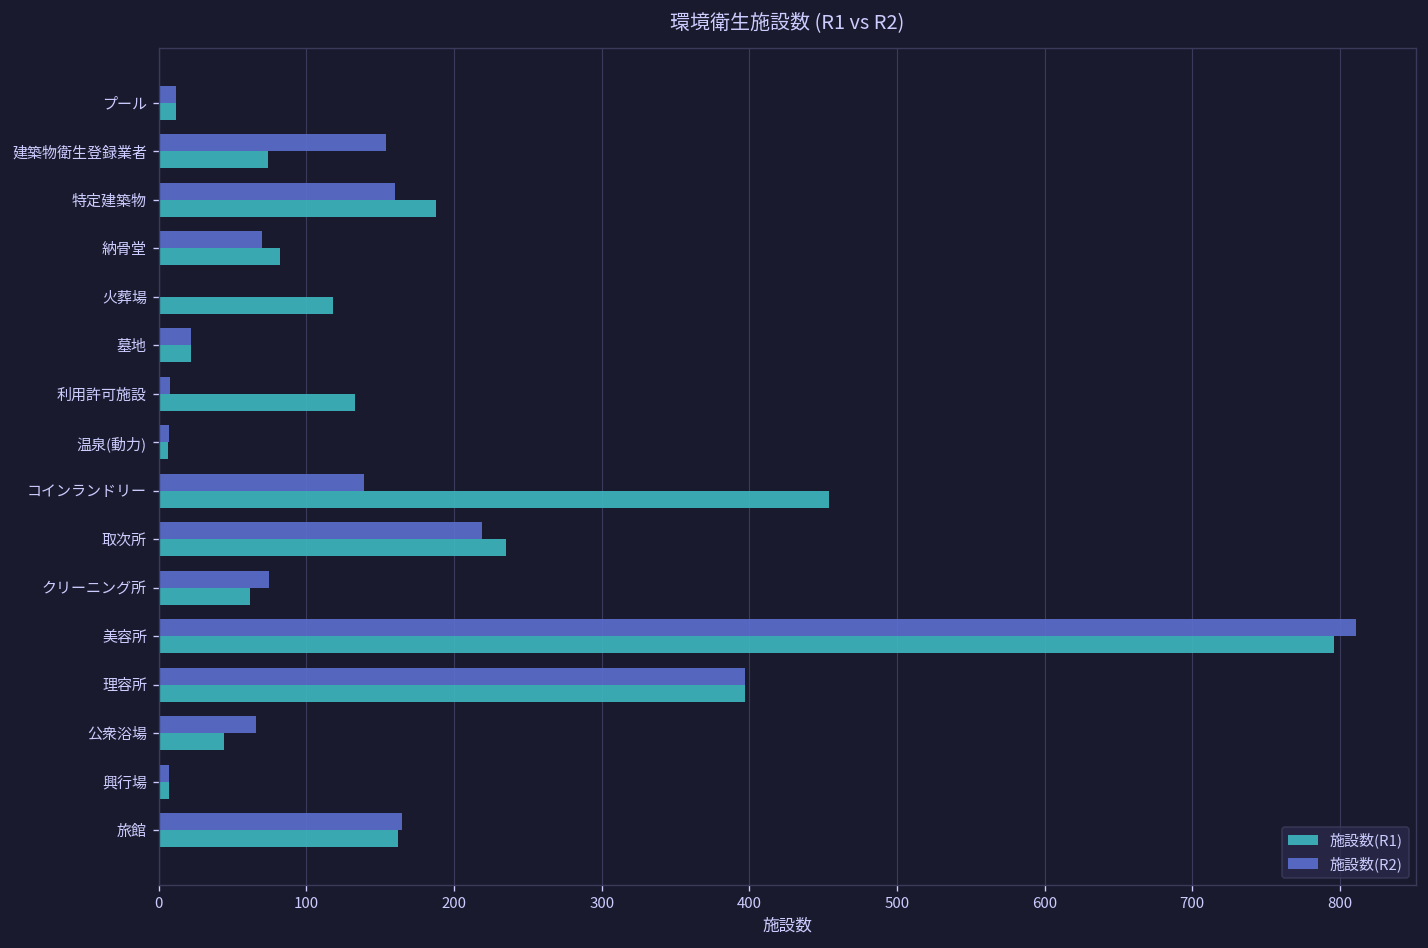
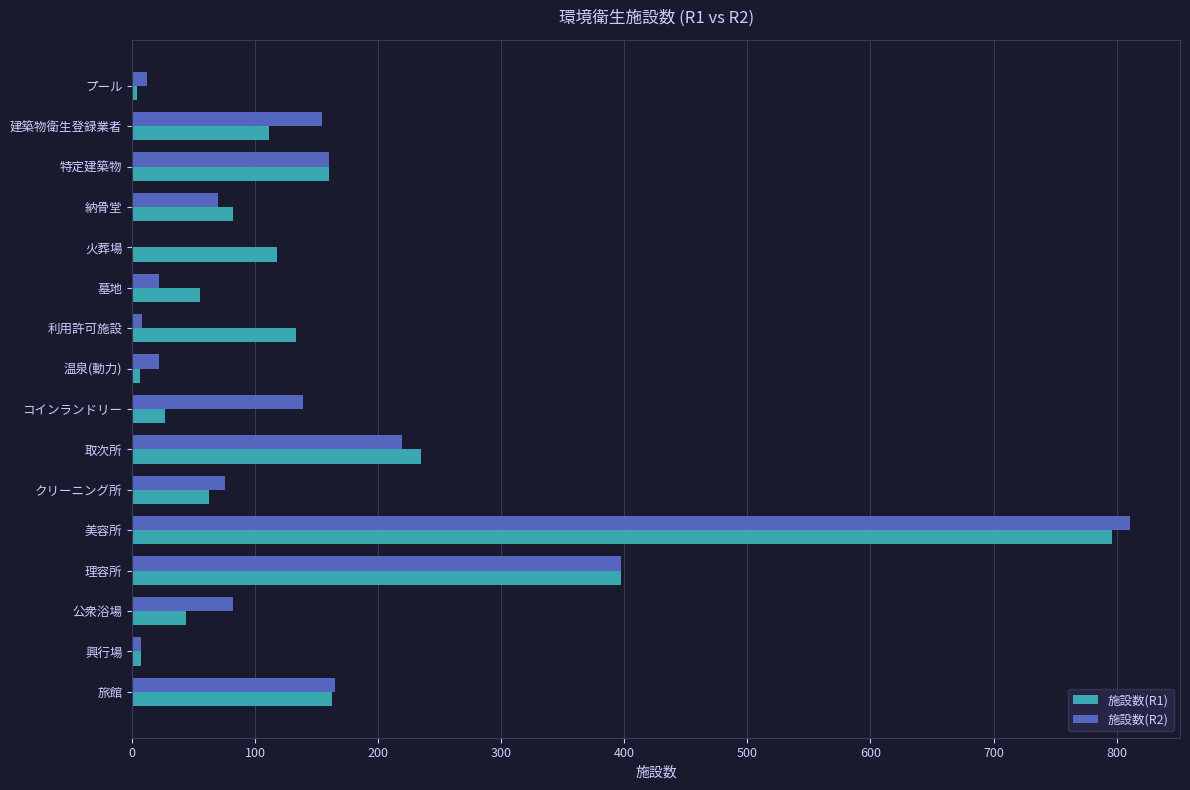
  {
    "施設数(R1)": {
-     "プール": 12,
-     "建築物衛生登録業者": 74,
-     "特定建築物": 188,
+     "プール": 4,
+     "建築物衛生登録業者": 111,
+     "特定建築物": 160,
      "納骨堂": 82,
      "火葬場": 118,
-     "墓地": 22,
+     "墓地": 55,
      "利用許可施設": 133,
      "温泉(動力)": 6,
-     "コインランドリー": 454,
+     "コインランドリー": 27,
      "取次所": 235,
      "クリーニング所": 62,
      "美容所": 796,
      "理容所": 397,
      "公衆浴場": 44,
      "興行場": 7,
      "旅館": 162
    },
    "施設数(R2)": {
      "プール": 12,
      "建築物衛生登録業者": 154,
      "特定建築物": 160,
      "納骨堂": 70,
      "墓地": 22,
      "利用許可施設": 8,
-     "温泉(動力)": 7,
+     "温泉(動力)": 22,
      "コインランドリー": 139,
      "取次所": 219,
      "クリーニング所": 75,
      "美容所": 811,
      "理容所": 397,
-     "公衆浴場": 66,
+     "公衆浴場": 82,
      "興行場": 7,
      "旅館": 165
    }
  }
